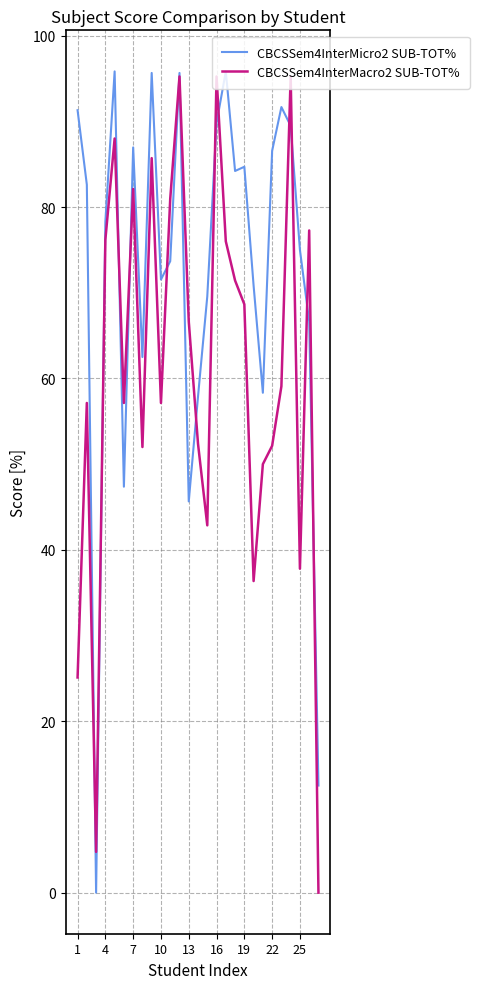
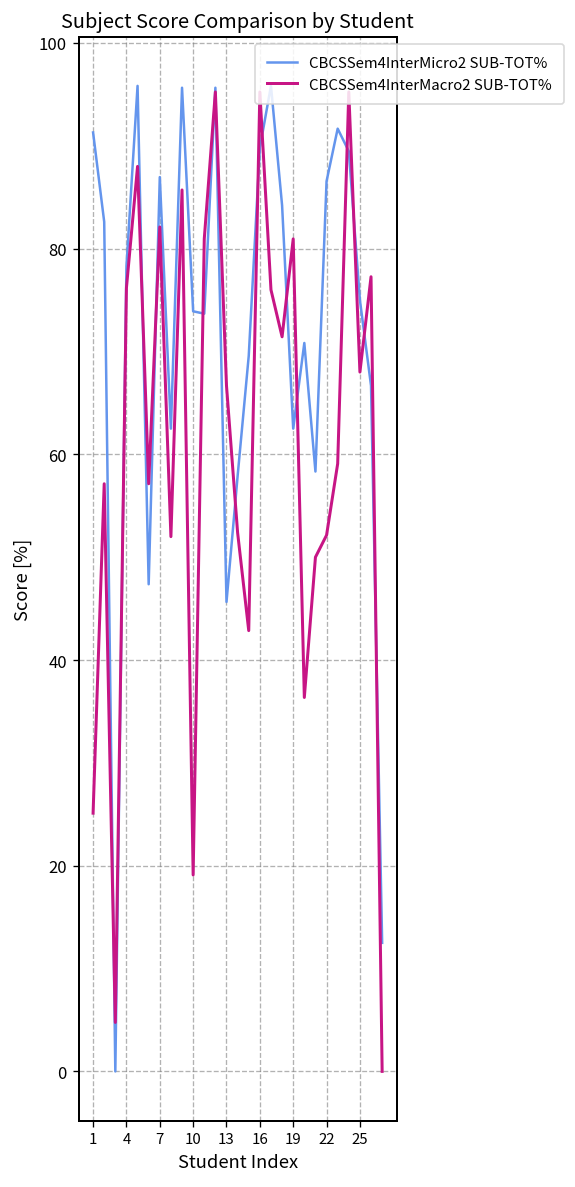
  {
    "CBCSSem4InterMicro2 SUB-TOT%": {
      "1": 91,
      "4": 78,
      "7": 87,
-     "10": 72,
+     "10": 74,
      "13": 46,
      "16": 90,
-     "19": 85,
+     "19": 63,
      "22": 87,
      "25": 75
    },
    "CBCSSem4InterMacro2 SUB-TOT%": {
      "1": 25,
      "4": 76,
      "7": 82,
-     "10": 57,
+     "10": 19,
      "13": 67,
-     "19": 69,
+     "19": 81,
      "22": 52,
-     "25": 38
+     "25": 68
    }
  }
